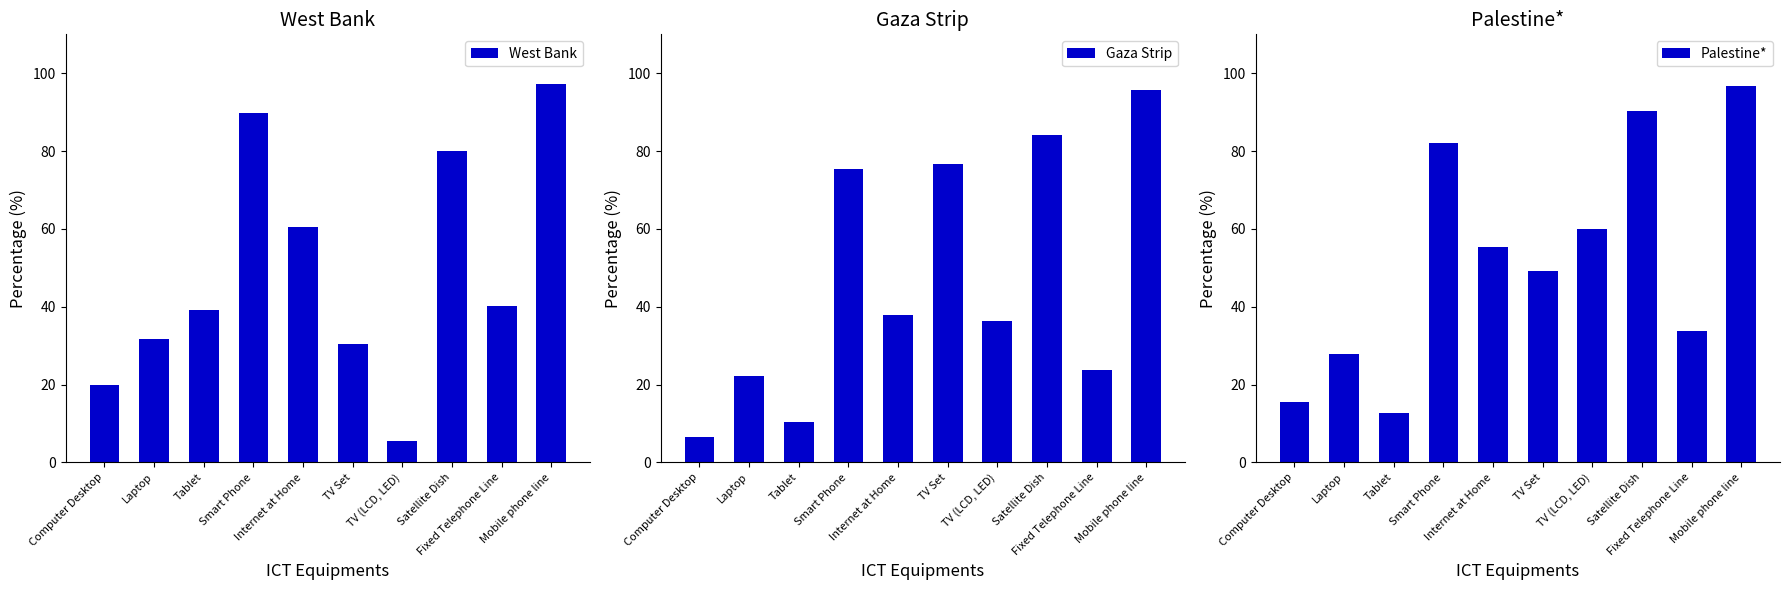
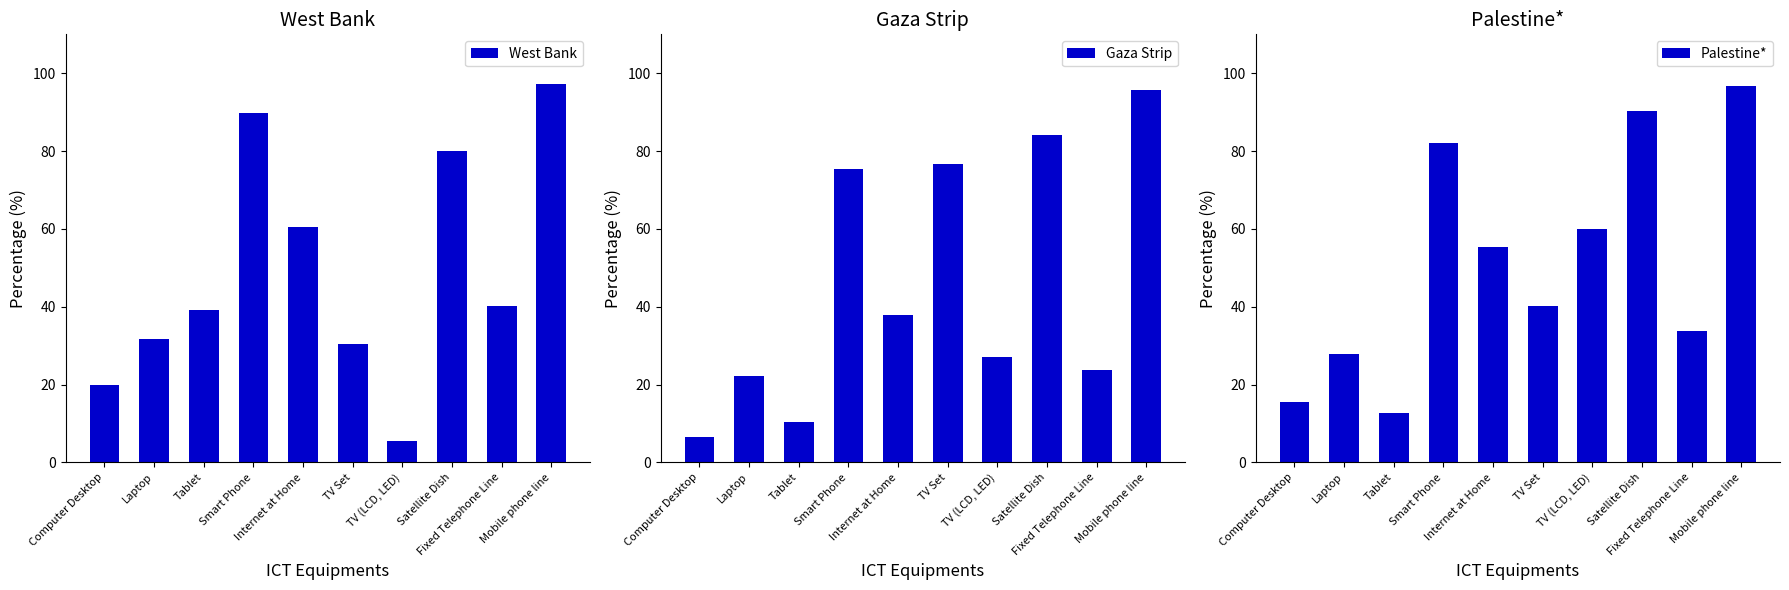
  {
    "West Bank": {
      "Computer Desktop": 20,
      "Laptop": 32,
      "Tablet": 39,
      "Smart Phone": 90,
      "Internet at Home": 61,
      "TV Set": 30,
      "TV (LCD, LED)": 6,
      "Satellite Dish": 80,
      "Fixed Telephone Line": 40,
      "Mobile phone line": 97
    },
    "Gaza Strip": {
      "Computer Desktop": 7,
      "Laptop": 22,
      "Tablet": 10,
      "Smart Phone": 76,
      "Internet at Home": 38,
      "TV Set": 77,
-     "TV (LCD, LED)": 36,
+     "TV (LCD, LED)": 27,
      "Satellite Dish": 84,
      "Fixed Telephone Line": 24,
      "Mobile phone line": 96
    },
    "Palestine*": {
      "Computer Desktop": 16,
      "Laptop": 28,
      "Tablet": 13,
      "Smart Phone": 82,
      "Internet at Home": 55,
-     "TV Set": 49,
+     "TV Set": 40,
      "TV (LCD, LED)": 60,
      "Satellite Dish": 90,
      "Fixed Telephone Line": 34,
      "Mobile phone line": 97
    }
  }
